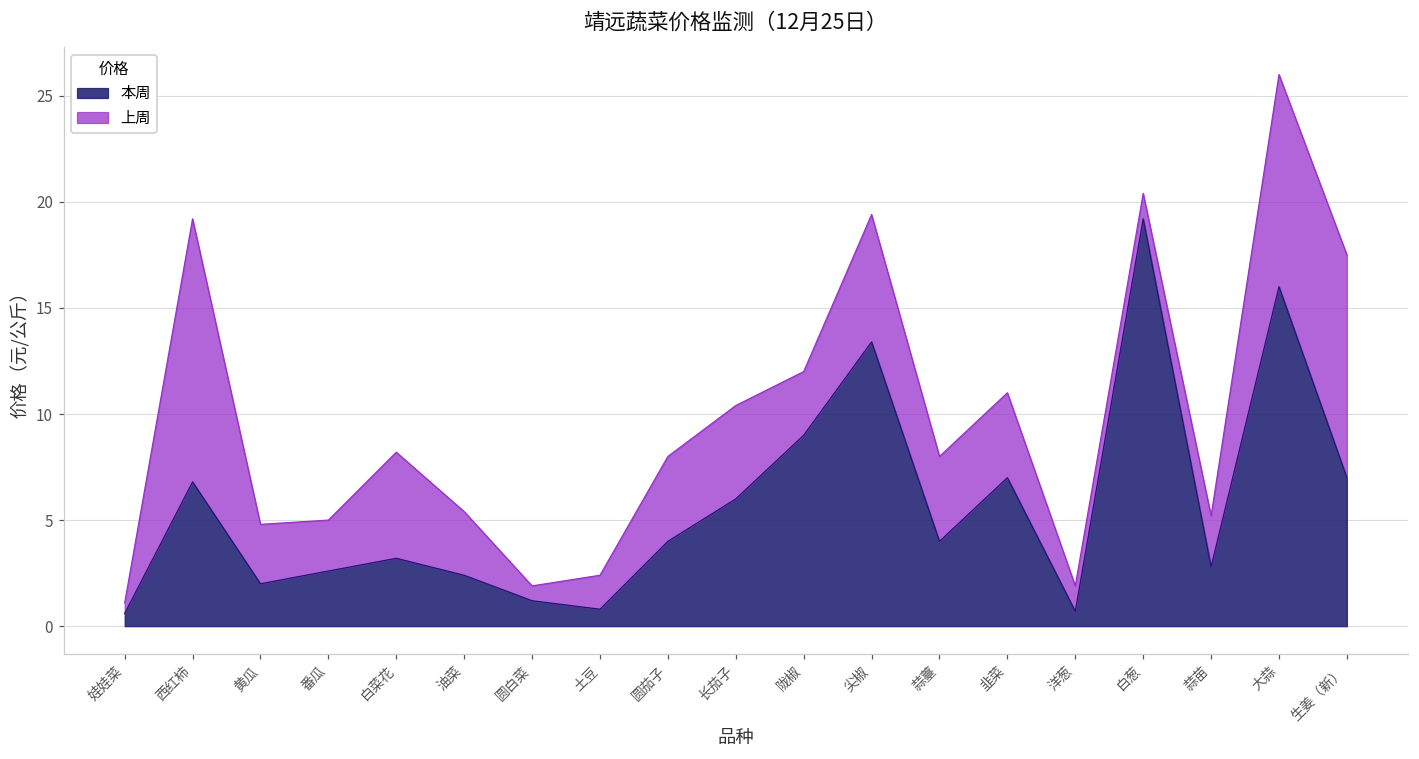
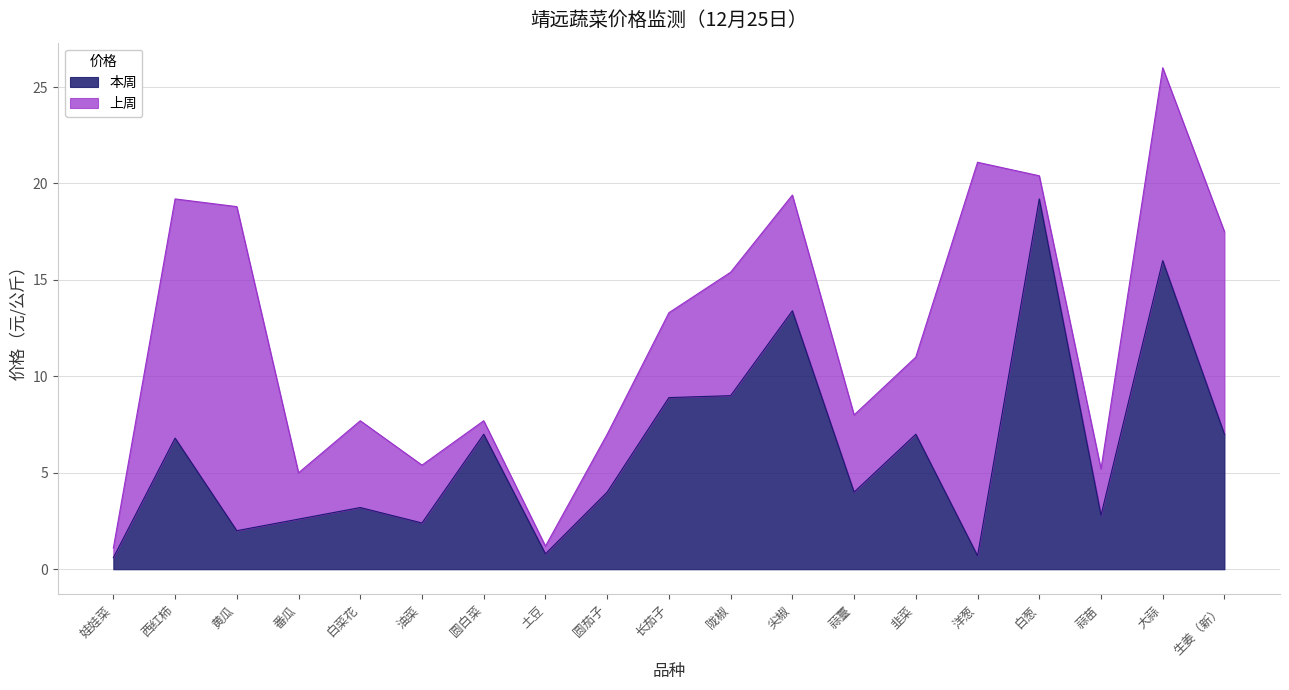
  {
    "本周": {
      "娃娃菜": 0.6,
      "西红柿": 6.8,
      "黄瓜": 2.0,
      "番瓜": 2.6,
      "白菜花": 3.2,
      "油菜": 2.4,
-     "圆白菜": 1.2,
+     "圆白菜": 7.0,
      "土豆": 0.8,
      "圆茄子": 4.0,
-     "长茄子": 6.0,
+     "长茄子": 8.9,
      "陇椒": 9.0,
      "尖椒": 13.4,
      "蒜薹": 4.0,
      "韭菜": 7.0,
      "洋葱": 0.7,
      "白葱": 19.2,
      "蒜苗": 2.8,
      "大蒜": 16.0,
      "生姜（新）": 7.0
    },
    "上周": {
      "娃娃菜": 0.5,
      "西红柿": 12.4,
-     "黄瓜": 2.8,
+     "黄瓜": 16.8,
      "番瓜": 2.4,
-     "白菜花": 5.0,
+     "白菜花": 4.5,
      "油菜": 3.0,
      "圆白菜": 0.7,
-     "土豆": 1.6,
-     "圆茄子": 4,
+     "土豆": 0.4,
+     "圆茄子": 3,
      "长茄子": 4.4,
-     "陇椒": 3.0,
+     "陇椒": 6.4,
      "尖椒": 6.0,
      "蒜薹": 4.0,
      "韭菜": 4.0,
-     "洋葱": 1.2,
+     "洋葱": 20.4,
      "白葱": 1.2,
      "蒜苗": 2.4,
      "大蒜": 10.0,
      "生姜（新）": 10.5
    }
  }
